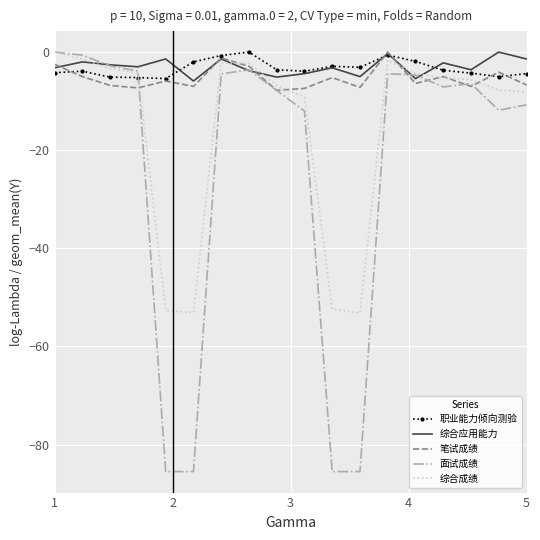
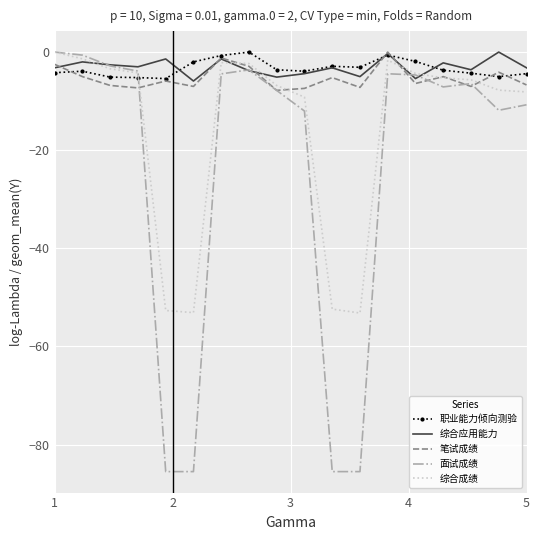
  {
    "职业能力倾向测验": {
      "1": -4,
      "5": -4
    },
    "综合应用能力": {
      "1": -3,
-     "5": -1
+     "5": -3
    }
  }
